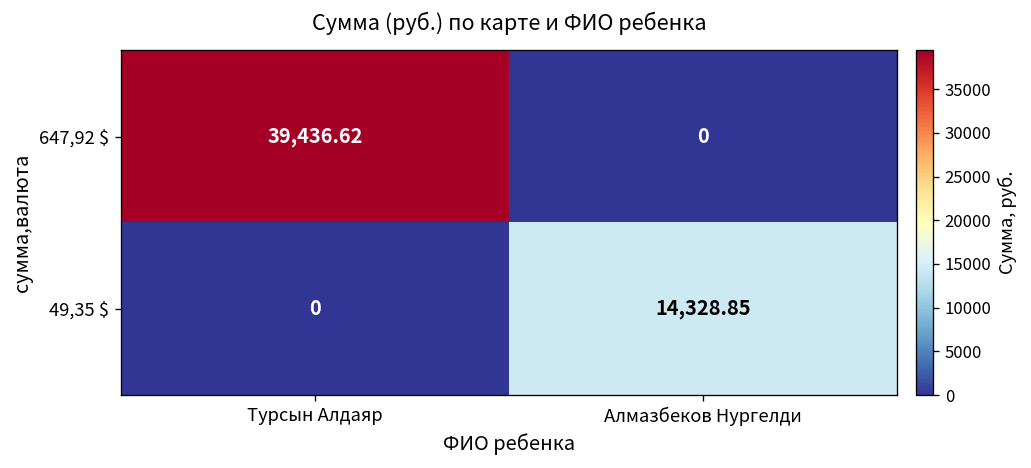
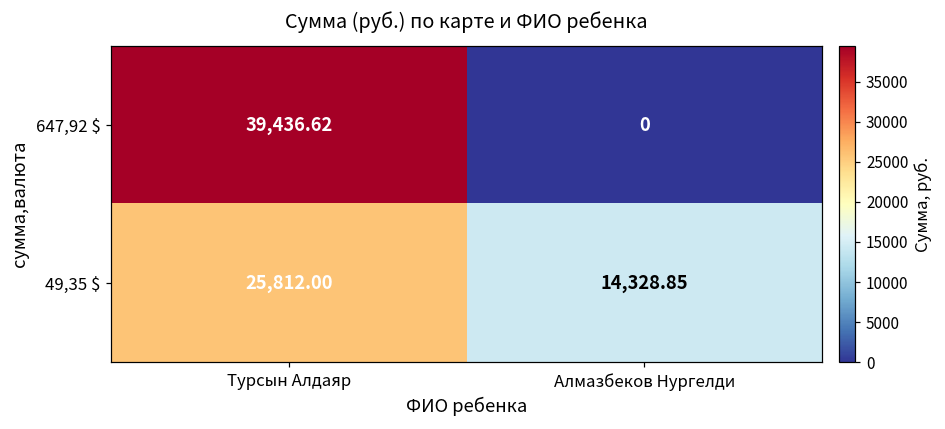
  {
    "647,92 $": {
      "Турсын Алдаяр": "39,436.62",
      "Алмазбеков Нургелди": "0"
    },
    "49,35 $": {
-     "Турсын Алдаяр": "0",
+     "Турсын Алдаяр": "25,812.00",
      "Алмазбеков Нургелди": "14,328.85"
    }
  }
